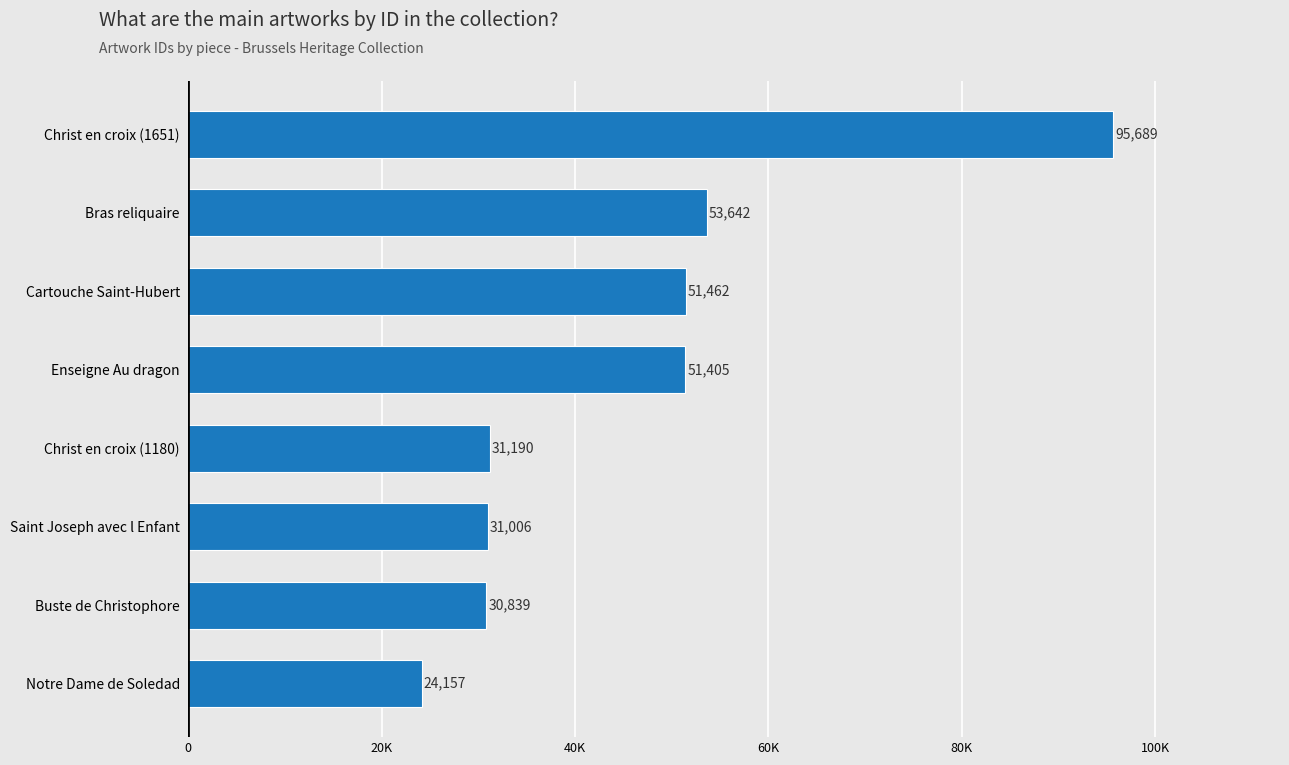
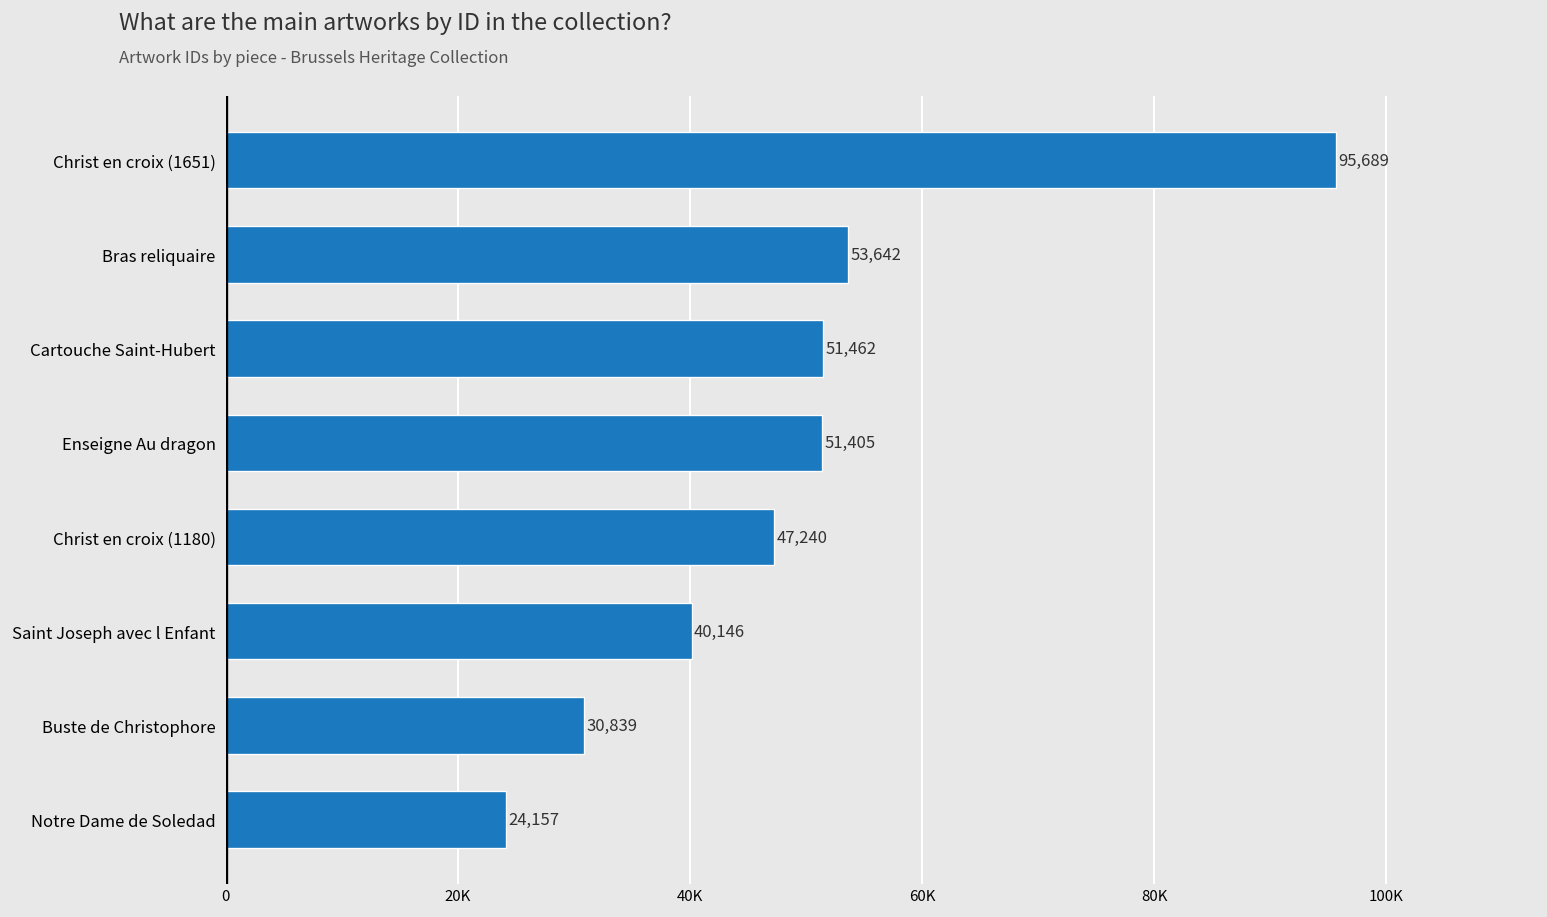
  {
    "Christ en croix (1651)": "95,689",
    "Bras reliquaire": "53,642",
    "Cartouche Saint-Hubert": "51,462",
    "Enseigne Au dragon": "51,405",
-   "Christ en croix (1180)": "31,190",
-   "Saint Joseph avec l Enfant": "31,006",
+   "Christ en croix (1180)": "47,240",
+   "Saint Joseph avec l Enfant": "40,146",
    "Buste de Christophore": "30,839",
    "Notre Dame de Soledad": "24,157"
  }
